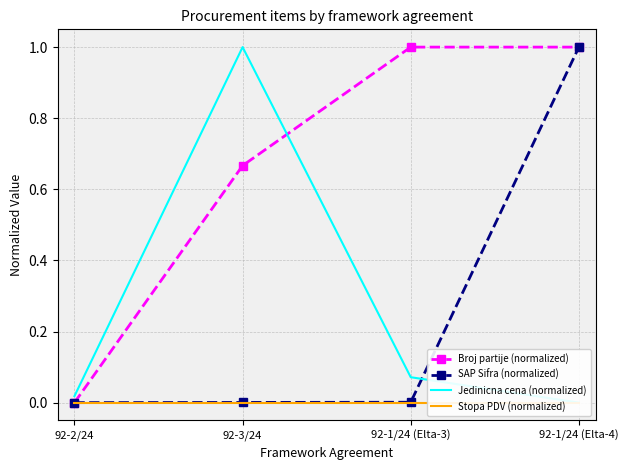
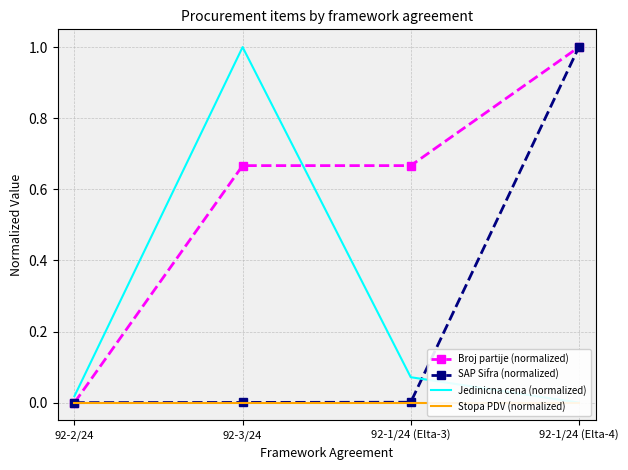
  {
    "Broj partije (normalized)": {
      "92-3/24": 0.67,
-     "92-1/24 (Elta-3)": 1.00
+     "92-1/24 (Elta-3)": 0.67
    },
    "Jedinicna cena (normalized)": {
      "92-2/24": 0.02,
      "92-3/24": 1.00,
      "92-1/24 (Elta-3)": 0.07
    }
  }
